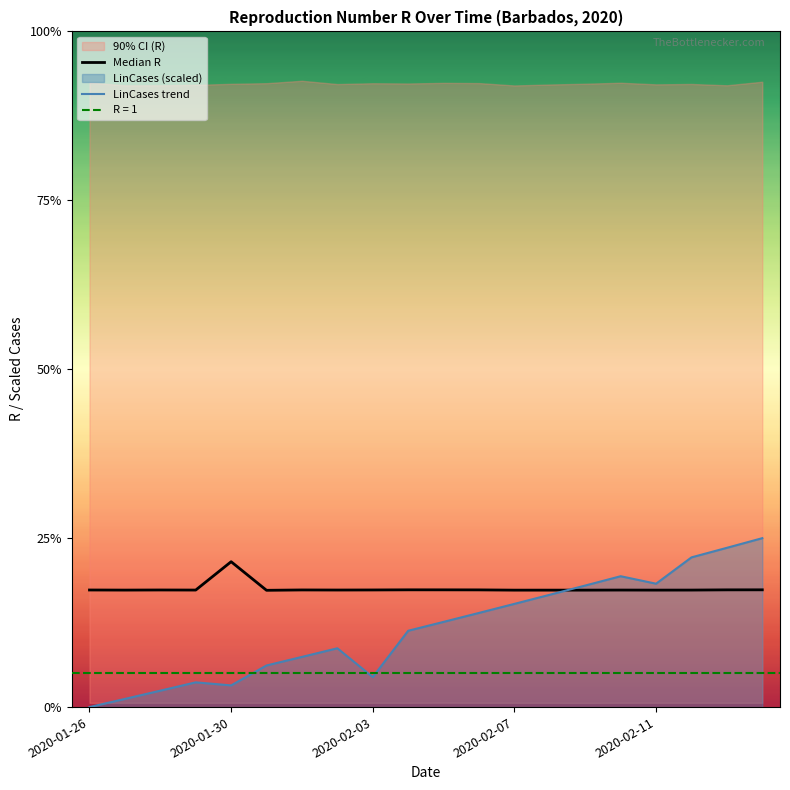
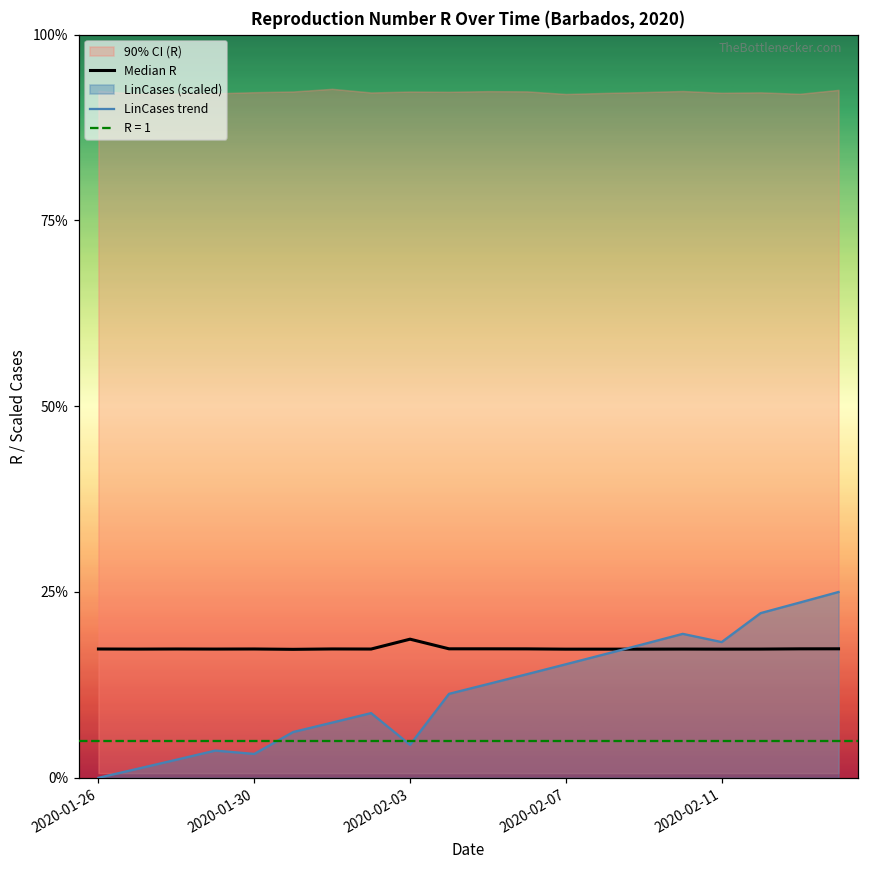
  {
    "Median R": {
      "2020-01-26": "17%",
-     "2020-01-30": "22%",
-     "2020-02-03": "17%",
+     "2020-01-30": "17%",
+     "2020-02-03": "19%",
      "2020-02-07": "17%",
      "2020-02-11": "17%"
    },
    "LinCases (scaled)": {
      "2020-01-26": "0%",
      "2020-01-30": "3%",
      "2020-02-03": "4%",
      "2020-02-07": "15%",
      "2020-02-11": "18%"
    }
  }
